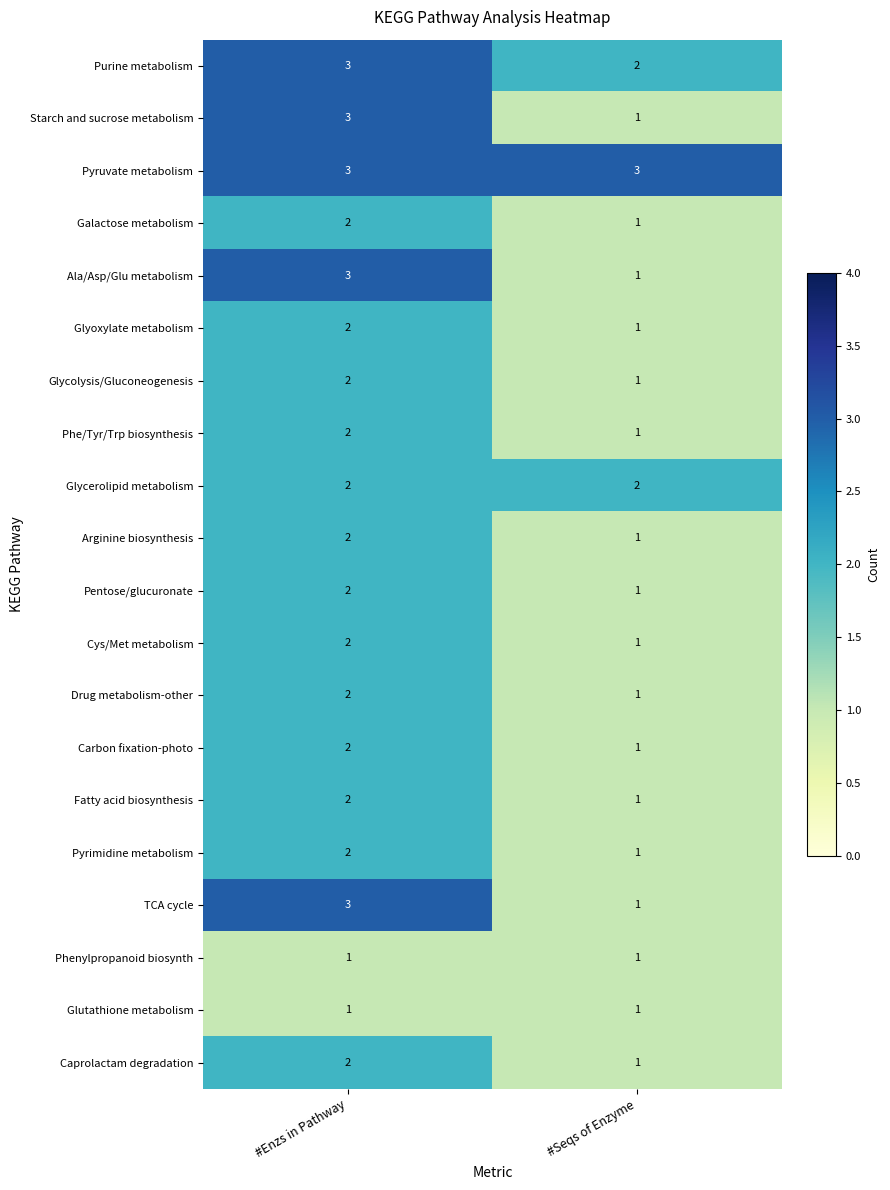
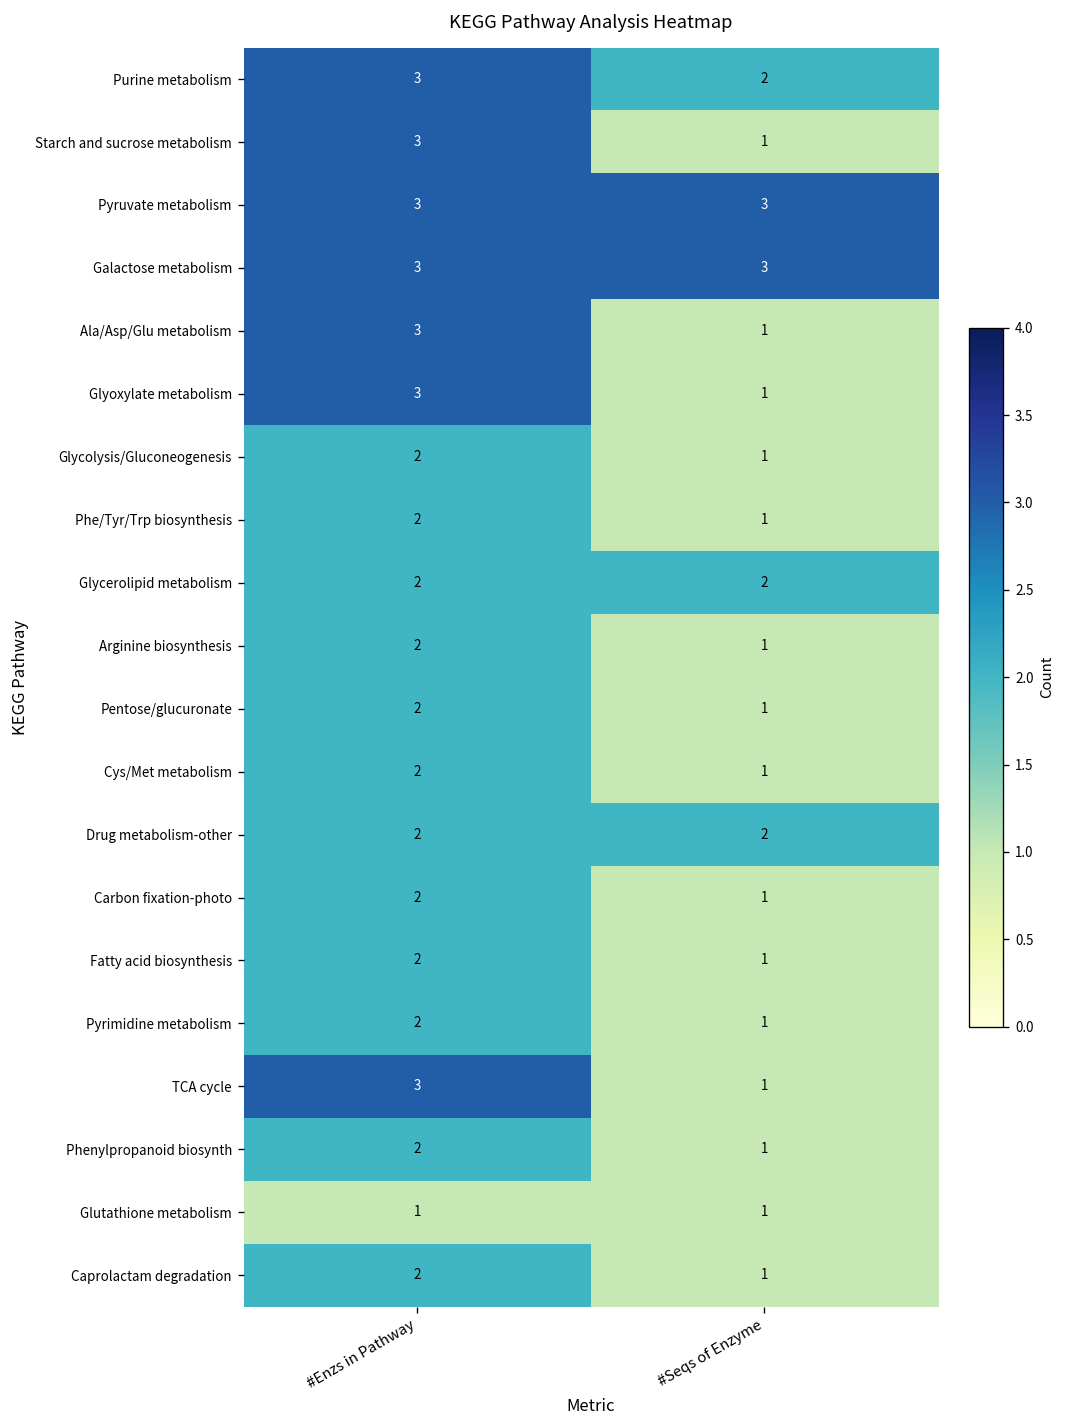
  {
    "Purine metabolism": {
      "#Enzs in Pathway": 3,
      "#Seqs of Enzyme": 2
    },
    "Starch and sucrose metabolism": {
      "#Enzs in Pathway": 3,
      "#Seqs of Enzyme": 1
    },
    "Pyruvate metabolism": {
      "#Enzs in Pathway": 3,
      "#Seqs of Enzyme": 3
    },
    "Galactose metabolism": {
-     "#Enzs in Pathway": 2,
-     "#Seqs of Enzyme": 1
+     "#Enzs in Pathway": 3,
+     "#Seqs of Enzyme": 3
    },
    "Ala/Asp/Glu metabolism": {
      "#Enzs in Pathway": 3,
      "#Seqs of Enzyme": 1
    },
    "Glyoxylate metabolism": {
-     "#Enzs in Pathway": 2,
+     "#Enzs in Pathway": 3,
      "#Seqs of Enzyme": 1
    },
    "Glycolysis/Gluconeogenesis": {
      "#Enzs in Pathway": 2,
      "#Seqs of Enzyme": 1
    },
    "Phe/Tyr/Trp biosynthesis": {
      "#Enzs in Pathway": 2,
      "#Seqs of Enzyme": 1
    },
    "Glycerolipid metabolism": {
      "#Enzs in Pathway": 2,
      "#Seqs of Enzyme": 2
    },
    "Arginine biosynthesis": {
      "#Enzs in Pathway": 2,
      "#Seqs of Enzyme": 1
    },
    "Pentose/glucuronate": {
      "#Enzs in Pathway": 2,
      "#Seqs of Enzyme": 1
    },
    "Cys/Met metabolism": {
      "#Enzs in Pathway": 2,
      "#Seqs of Enzyme": 1
    },
    "Drug metabolism-other": {
      "#Enzs in Pathway": 2,
-     "#Seqs of Enzyme": 1
+     "#Seqs of Enzyme": 2
    },
    "Carbon fixation-photo": {
      "#Enzs in Pathway": 2,
      "#Seqs of Enzyme": 1
    },
    "Fatty acid biosynthesis": {
      "#Enzs in Pathway": 2,
      "#Seqs of Enzyme": 1
    },
    "Pyrimidine metabolism": {
      "#Enzs in Pathway": 2,
      "#Seqs of Enzyme": 1
    },
    "TCA cycle": {
      "#Enzs in Pathway": 3,
      "#Seqs of Enzyme": 1
    },
    "Phenylpropanoid biosynth": {
-     "#Enzs in Pathway": 1,
+     "#Enzs in Pathway": 2,
      "#Seqs of Enzyme": 1
    },
    "Glutathione metabolism": {
      "#Enzs in Pathway": 1,
      "#Seqs of Enzyme": 1
    },
    "Caprolactam degradation": {
      "#Enzs in Pathway": 2,
      "#Seqs of Enzyme": 1
    }
  }
